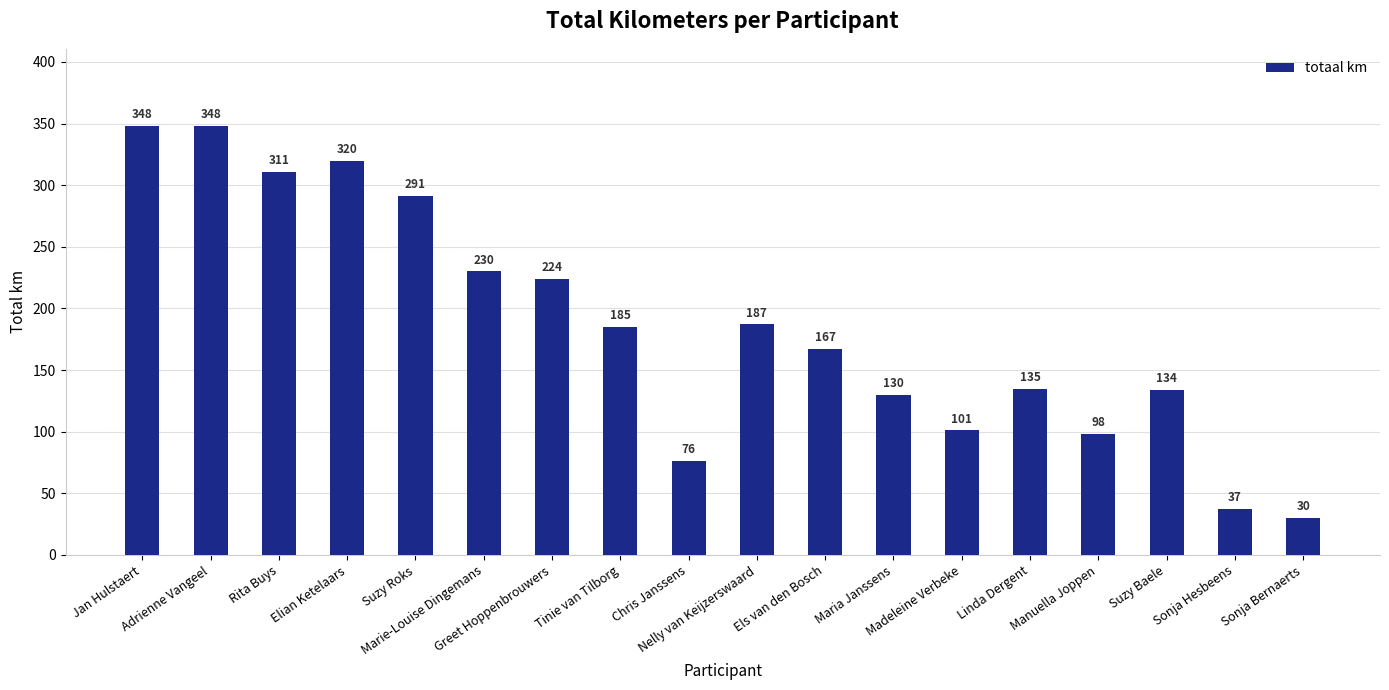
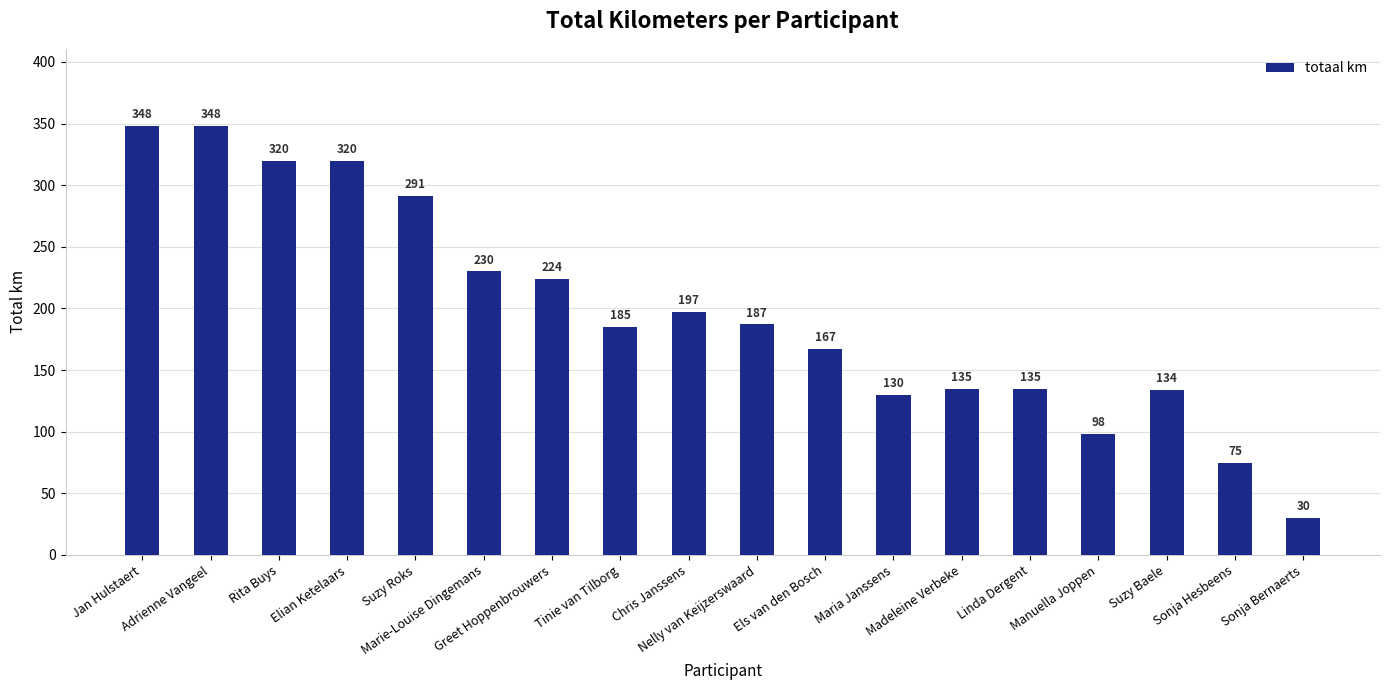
  {
    "Jan Hulstaert": 348,
    "Adrienne Vangeel": 348,
-   "Rita Buys": 311,
+   "Rita Buys": 320,
    "Elian Ketelaars": 320,
    "Suzy Roks": 291,
    "Marie-Louise Dingemans": 230,
    "Greet Hoppenbrouwers": 224,
    "Tinie van Tilborg": 185,
-   "Chris Janssens": 76,
+   "Chris Janssens": 197,
    "Nelly van Keijzerswaard": 187,
    "Els van den Bosch": 167,
    "Maria Janssens": 130,
-   "Madeleine Verbeke": 101,
+   "Madeleine Verbeke": 135,
    "Linda Dergent": 135,
    "Manuella Joppen": 98,
    "Suzy Baele": 134,
-   "Sonja Hesbeens": 37,
+   "Sonja Hesbeens": 75,
    "Sonja Bernaerts": 30
  }
